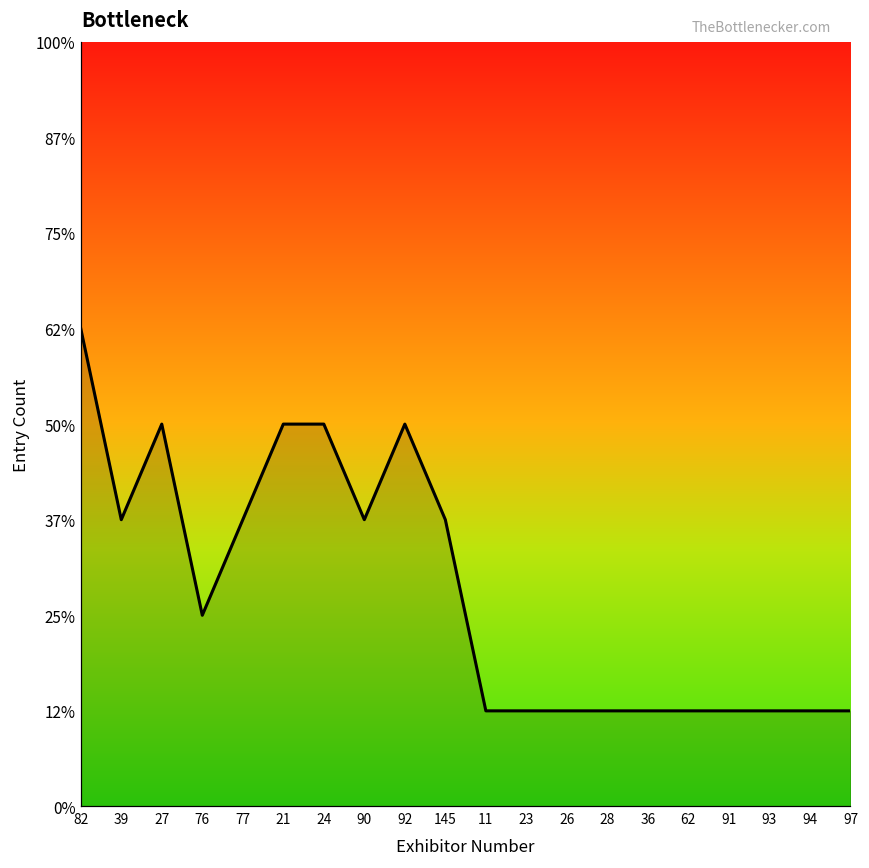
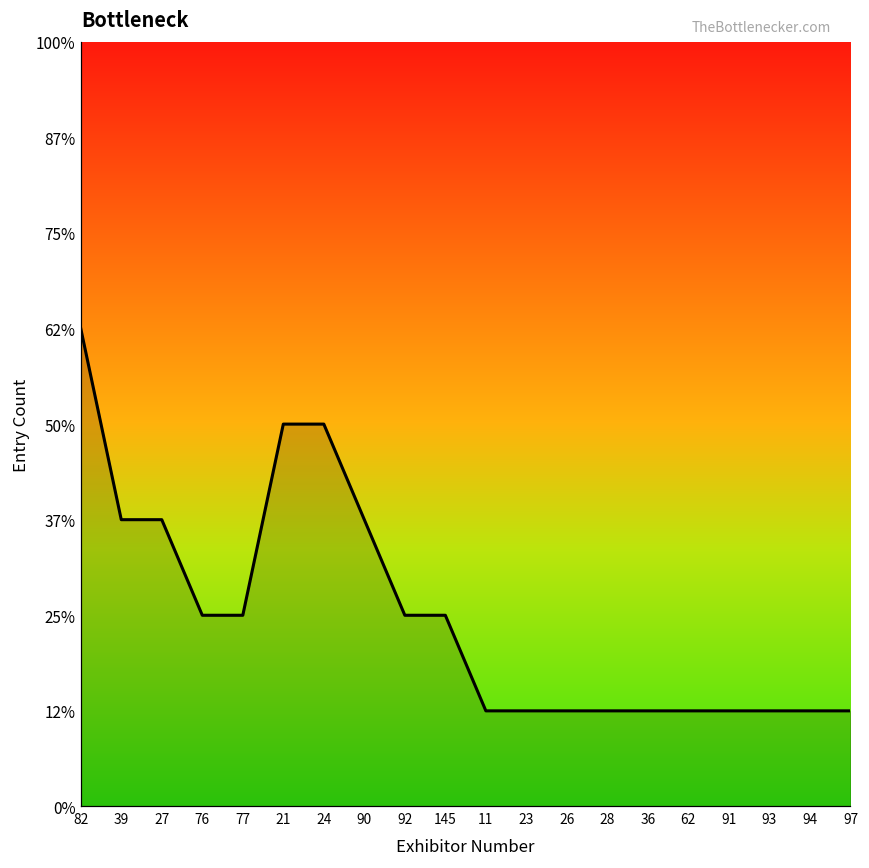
  {
    "82": "63%",
    "39": "38%",
-   "27": "50%",
+   "27": "38%",
    "76": "25%",
-   "77": "38%",
+   "77": "25%",
    "21": "50%",
    "24": "50%",
    "90": "38%",
-   "92": "50%",
-   "145": "38%",
+   "92": "25%",
+   "145": "25%",
    "11": "13%",
    "23": "13%",
    "26": "13%",
    "28": "13%",
    "36": "13%",
    "62": "13%",
    "91": "13%",
    "93": "13%",
    "94": "13%",
    "97": "13%"
  }
